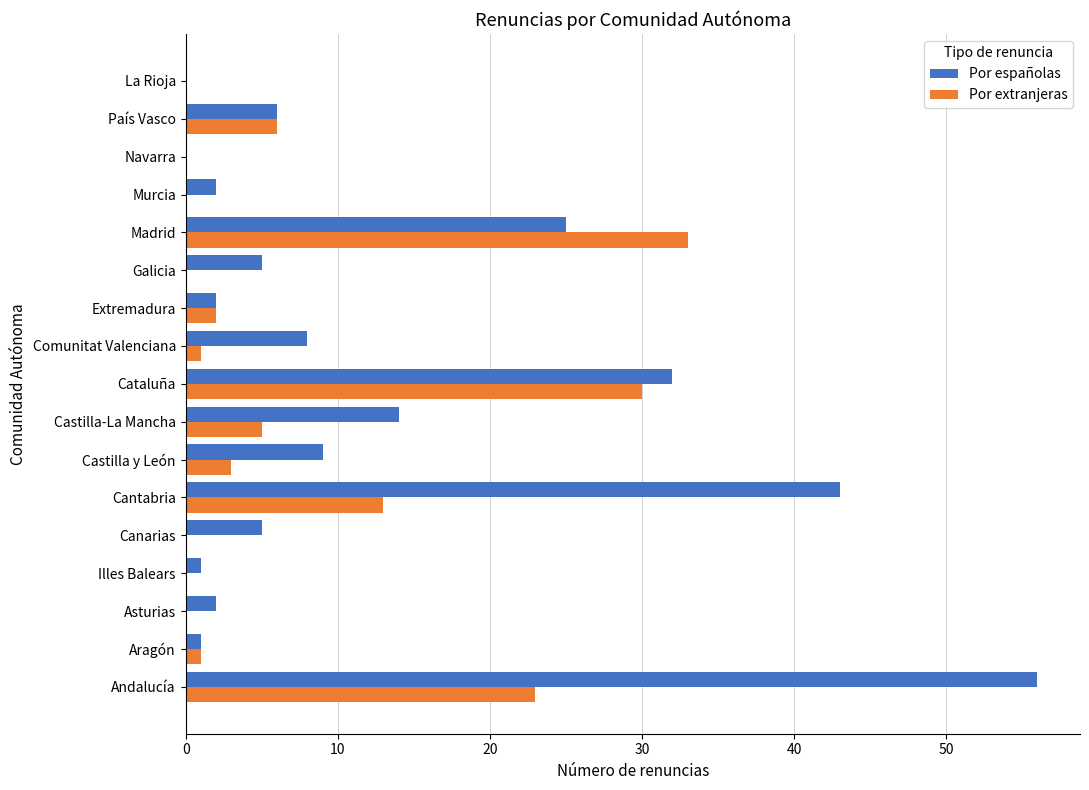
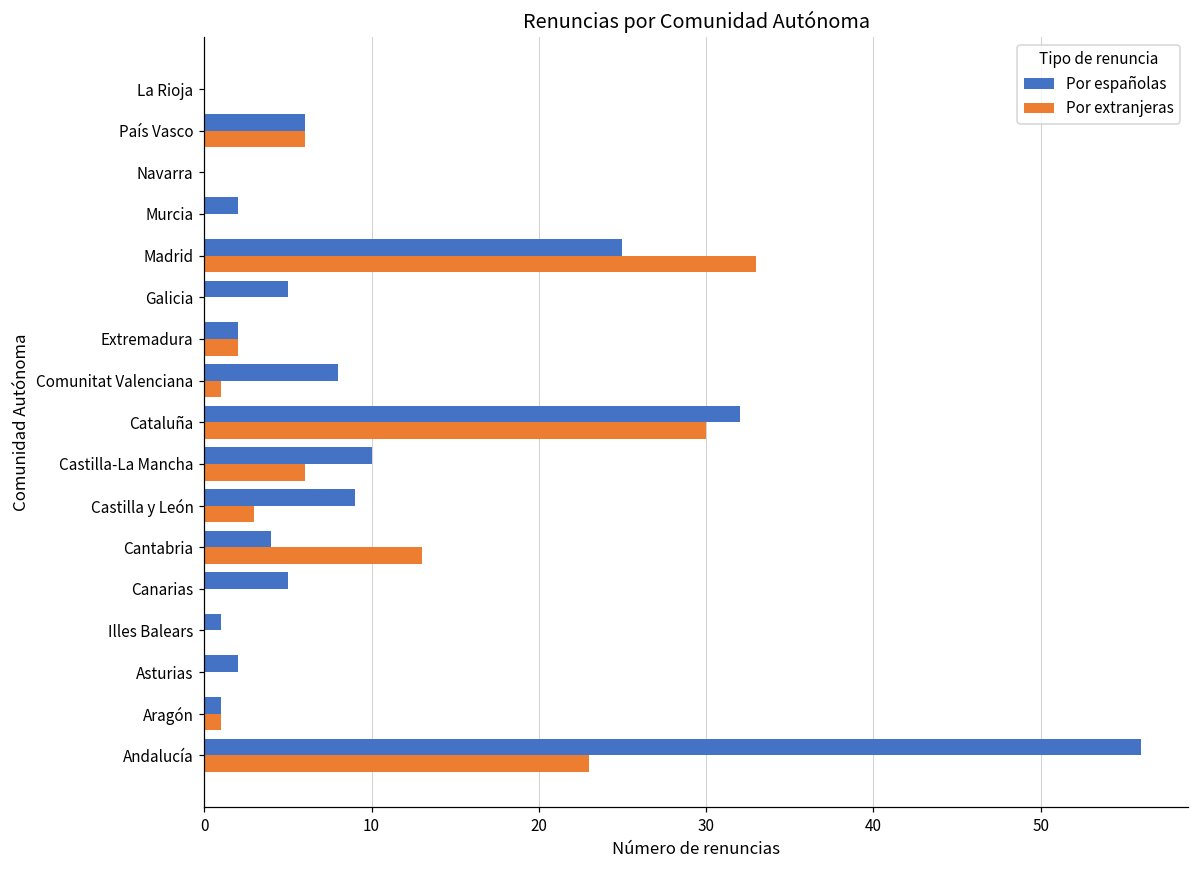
  {
    "Por españolas": {
      "La Rioja": 0,
      "País Vasco": 6,
      "Navarra": 0,
      "Murcia": 2,
      "Madrid": 25,
      "Galicia": 5,
      "Extremadura": 2,
      "Comunitat Valenciana": 8,
      "Cataluña": 32,
-     "Castilla-La Mancha": 14,
+     "Castilla-La Mancha": 10,
      "Castilla y León": 9,
-     "Cantabria": 43,
+     "Cantabria": 4,
      "Canarias": 5,
      "Illes Balears": 1,
      "Asturias": 2,
      "Aragón": 1,
      "Andalucía": 56
    },
    "Por extranjeras": {
      "La Rioja": 0,
      "País Vasco": 6,
      "Navarra": 0,
      "Murcia": 0,
      "Madrid": 33,
      "Galicia": 0,
      "Extremadura": 2,
      "Comunitat Valenciana": 1,
      "Cataluña": 30,
-     "Castilla-La Mancha": 5,
+     "Castilla-La Mancha": 6,
      "Castilla y León": 3,
      "Cantabria": 13,
      "Canarias": 0,
      "Illes Balears": 0,
      "Asturias": 0,
      "Aragón": 1,
      "Andalucía": 23
    }
  }
